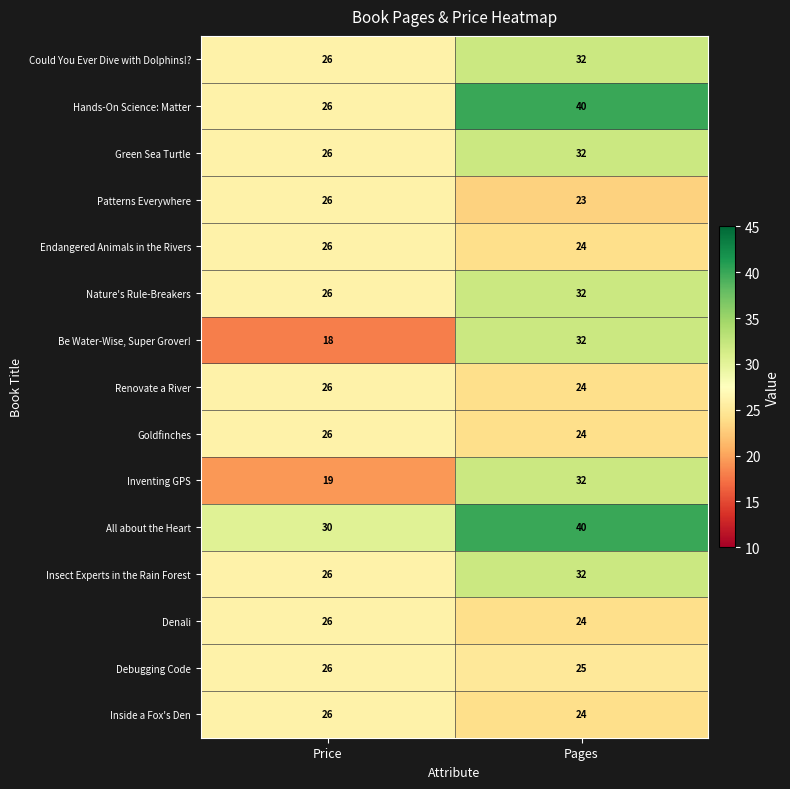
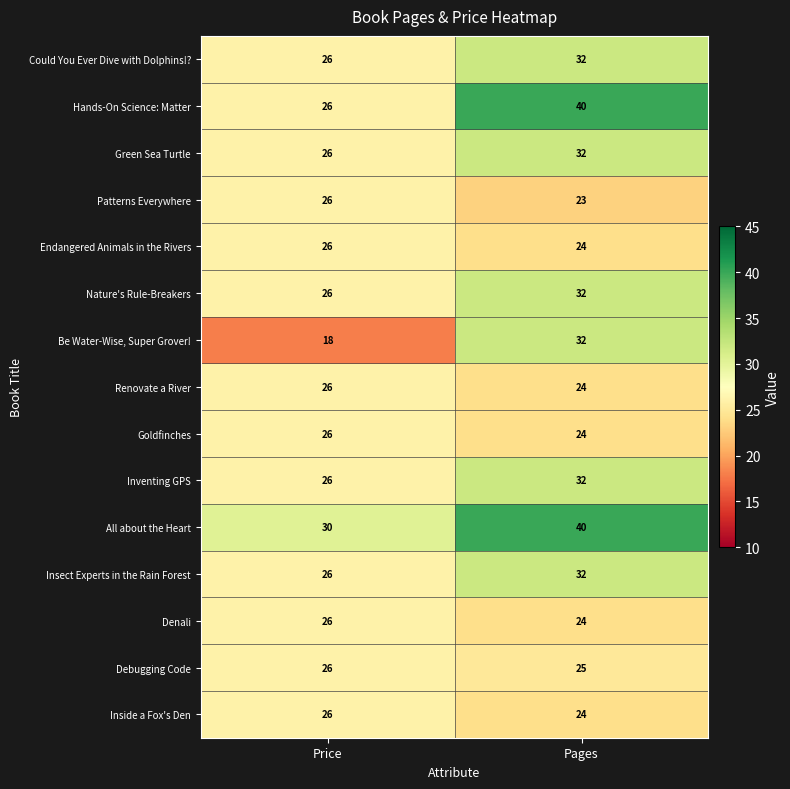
  {
    "Could You Ever Dive with Dolphins!?": {
      "Price": 26,
      "Pages": 32
    },
    "Hands-On Science: Matter": {
      "Price": 26,
      "Pages": 40
    },
    "Green Sea Turtle": {
      "Price": 26,
      "Pages": 32
    },
    "Patterns Everywhere": {
      "Price": 26,
      "Pages": 23
    },
    "Endangered Animals in the Rivers": {
      "Price": 26,
      "Pages": 24
    },
    "Nature's Rule-Breakers": {
      "Price": 26,
      "Pages": 32
    },
    "Be Water-Wise, Super Grover!": {
      "Price": 18,
      "Pages": 32
    },
    "Renovate a River": {
      "Price": 26,
      "Pages": 24
    },
    "Goldfinches": {
      "Price": 26,
      "Pages": 24
    },
    "Inventing GPS": {
-     "Price": 19,
+     "Price": 26,
      "Pages": 32
    },
    "All about the Heart": {
      "Price": 30,
      "Pages": 40
    },
    "Insect Experts in the Rain Forest": {
      "Price": 26,
      "Pages": 32
    },
    "Denali": {
      "Price": 26,
      "Pages": 24
    },
    "Debugging Code": {
      "Price": 26,
      "Pages": 25
    },
    "Inside a Fox's Den": {
      "Price": 26,
      "Pages": 24
    }
  }
